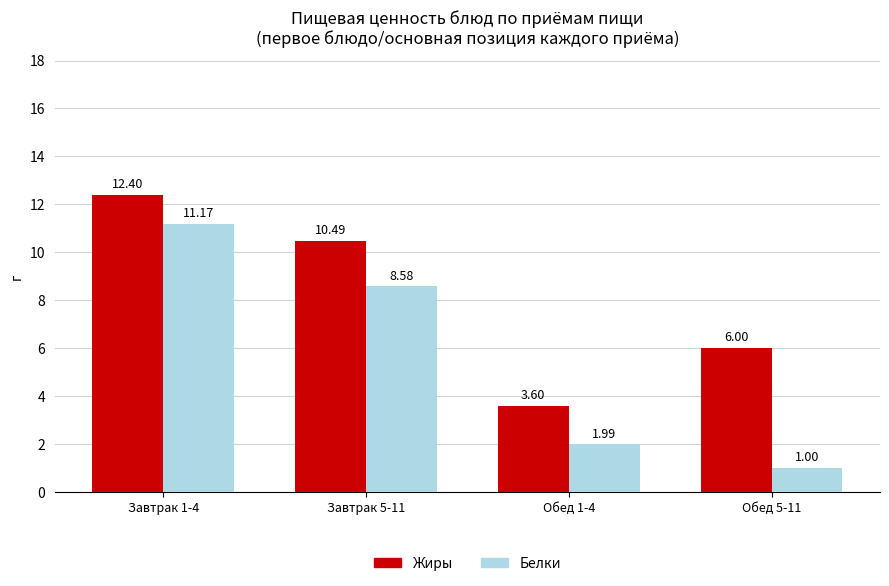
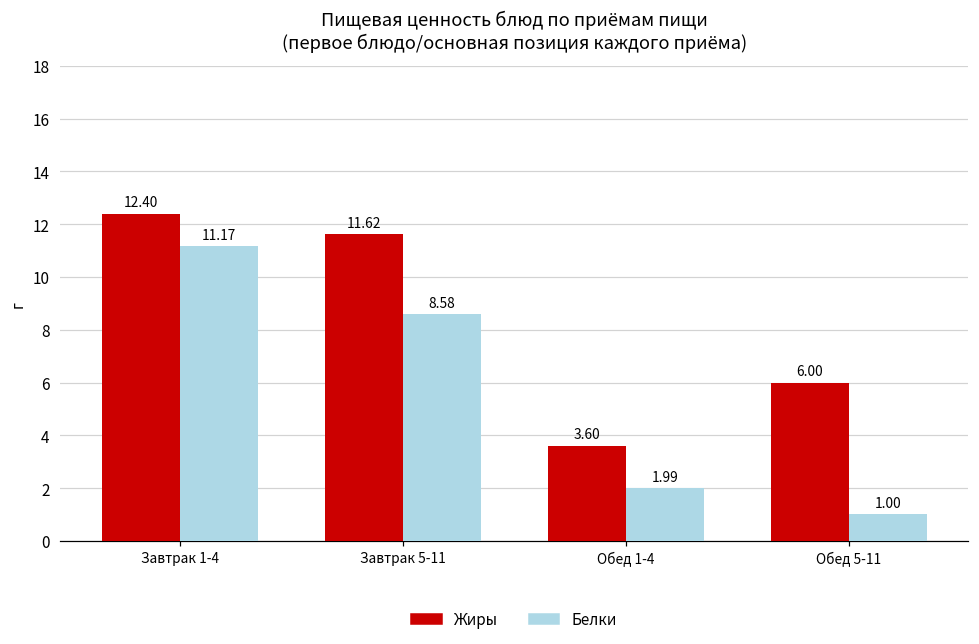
  {
    "Жиры": {
      "Завтрак 1-4": 12.40,
-     "Завтрак 5-11": 10.49,
+     "Завтрак 5-11": 11.62,
      "Обед 1-4": 3.60,
      "Обед 5-11": 6.00
    },
    "Белки": {
      "Завтрак 1-4": 11.17,
      "Завтрак 5-11": 8.58,
      "Обед 1-4": 1.99,
      "Обед 5-11": 1.00
    }
  }
